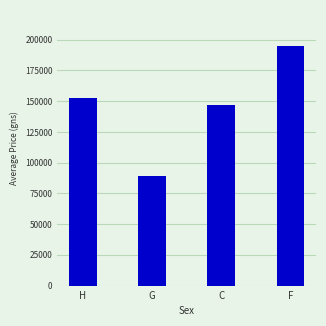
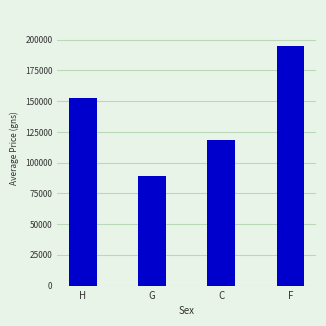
  {
    "H": 153000,
    "G": 90000,
-   "C": 147000,
+   "C": 119000,
    "F": 195000
  }
